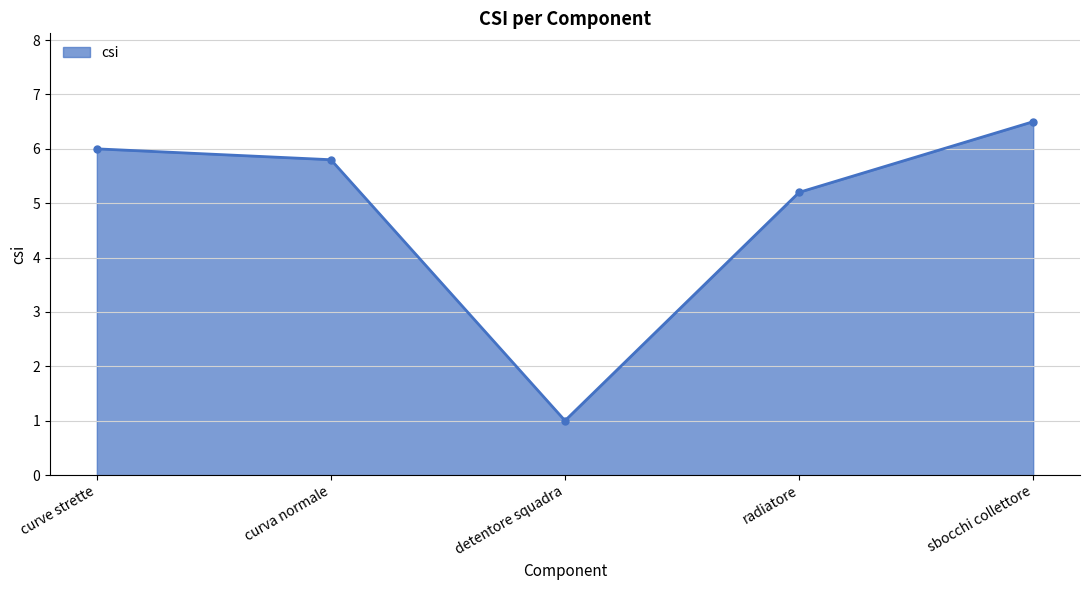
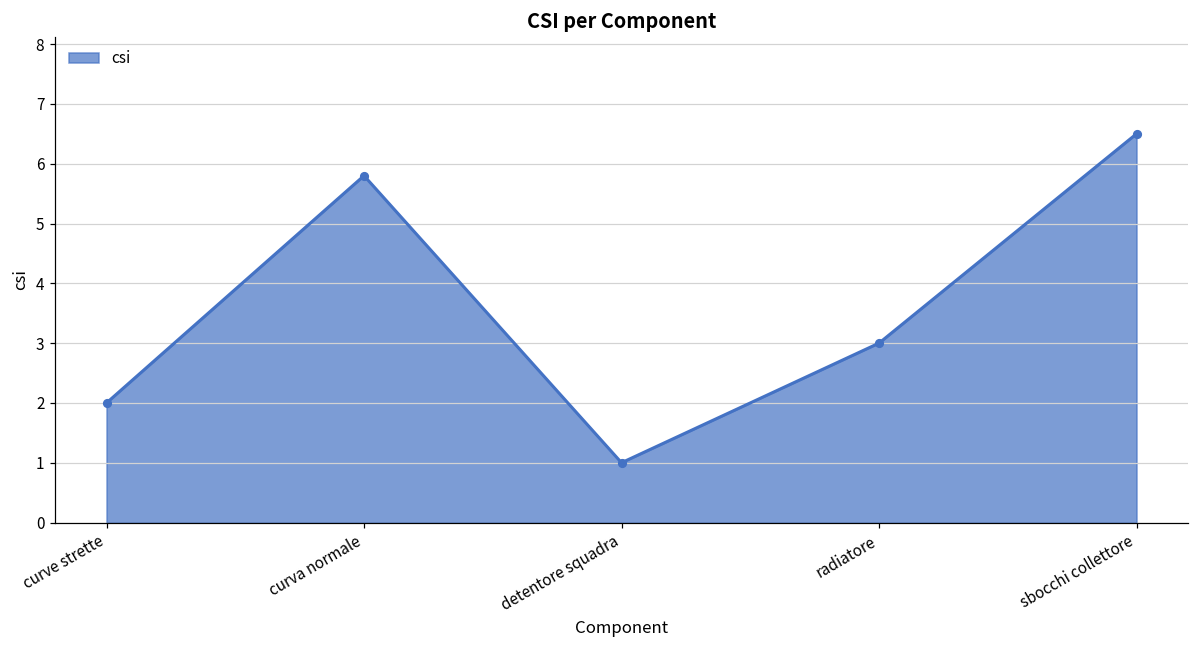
  {
-   "curve strette": 6,
+   "curve strette": 2,
    "curva normale": 5.8,
    "detentore squadra": 1.0,
-   "radiatore": 5.2,
+   "radiatore": 3.0,
    "sbocchi collettore": 6.5
  }
